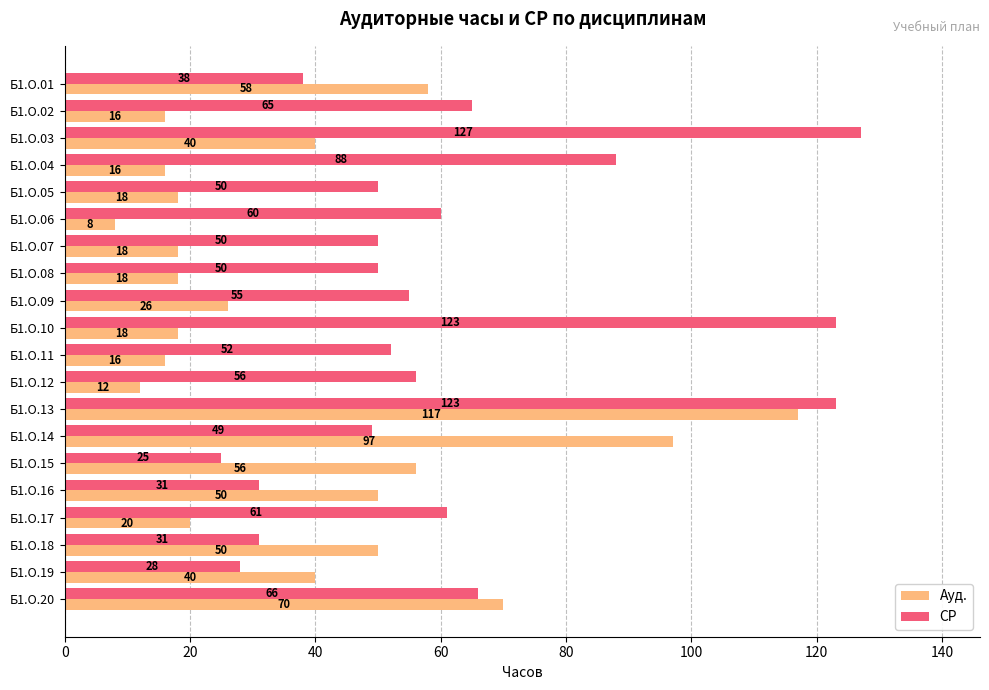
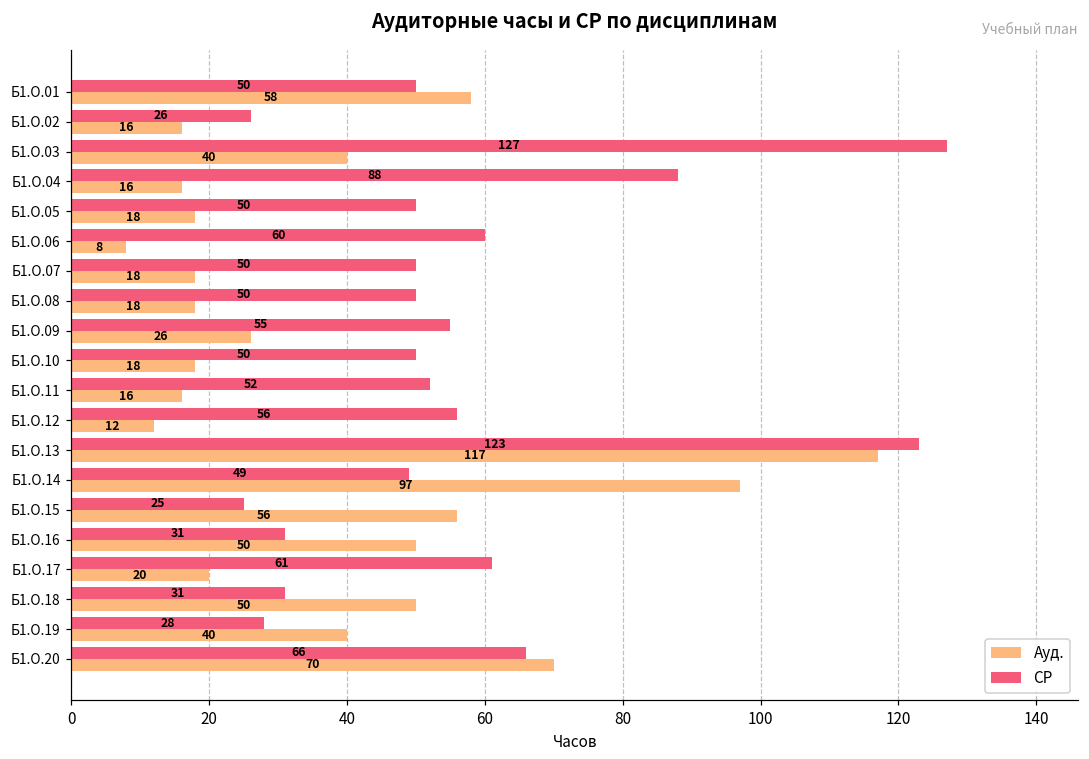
  {
    "Ауд.": {
      "Б1.О.01": 58,
      "Б1.О.02": 16,
      "Б1.О.03": 40,
      "Б1.О.04": 16,
      "Б1.О.05": 18,
      "Б1.О.06": 8,
      "Б1.О.07": 18,
      "Б1.О.08": 18,
      "Б1.О.09": 26,
      "Б1.О.10": 18,
      "Б1.О.11": 16,
      "Б1.О.12": 12,
      "Б1.О.13": 117,
      "Б1.О.14": 97,
      "Б1.О.15": 56,
      "Б1.О.16": 50,
      "Б1.О.17": 20,
      "Б1.О.18": 50,
      "Б1.О.19": 40,
      "Б1.О.20": 70
    },
    "СР": {
-     "Б1.О.01": 38,
-     "Б1.О.02": 65,
+     "Б1.О.01": 50,
+     "Б1.О.02": 26,
      "Б1.О.03": 127,
      "Б1.О.04": 88,
      "Б1.О.05": 50,
      "Б1.О.06": 60,
      "Б1.О.07": 50,
      "Б1.О.08": 50,
      "Б1.О.09": 55,
-     "Б1.О.10": 123,
+     "Б1.О.10": 50,
      "Б1.О.11": 52,
      "Б1.О.12": 56,
      "Б1.О.13": 123,
      "Б1.О.14": 49,
      "Б1.О.15": 25,
      "Б1.О.16": 31,
      "Б1.О.17": 61,
      "Б1.О.18": 31,
      "Б1.О.19": 28,
      "Б1.О.20": 66
    }
  }
